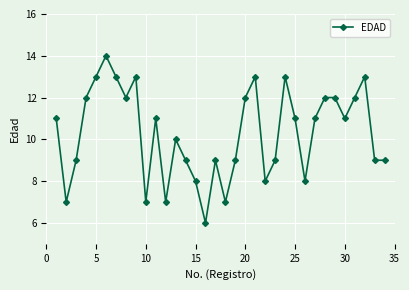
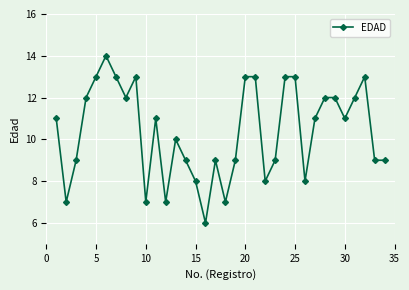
  {
    "5": 13,
    "10": 7,
    "15": 8,
-   "20": 12,
-   "25": 11,
+   "20": 13,
+   "25": 13,
    "30": 11
  }
